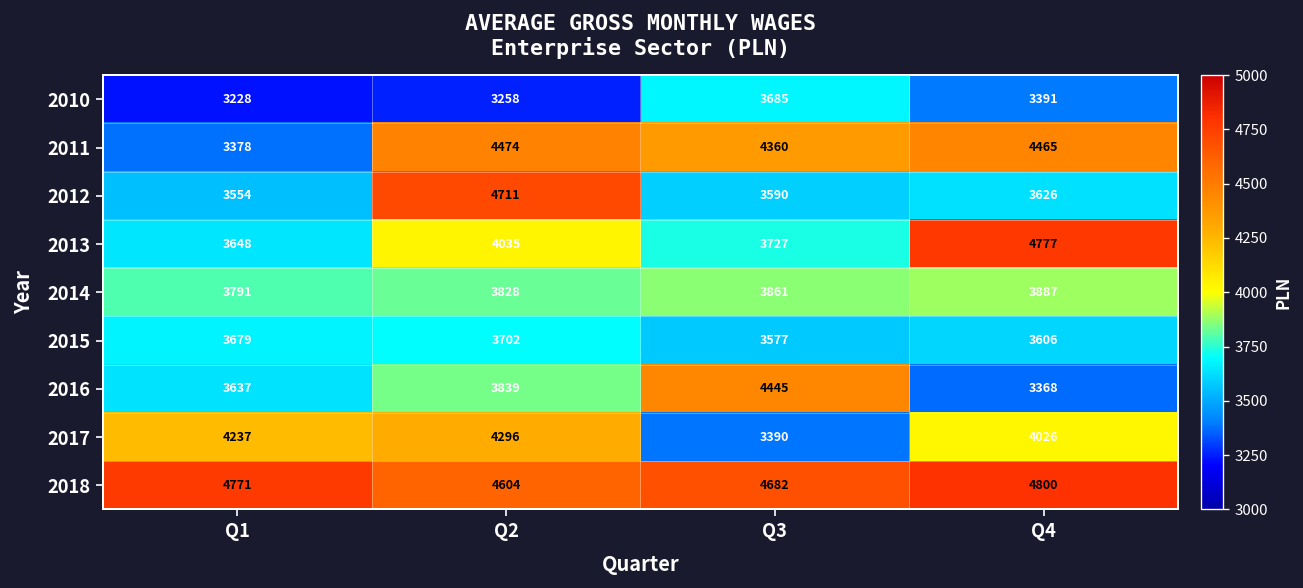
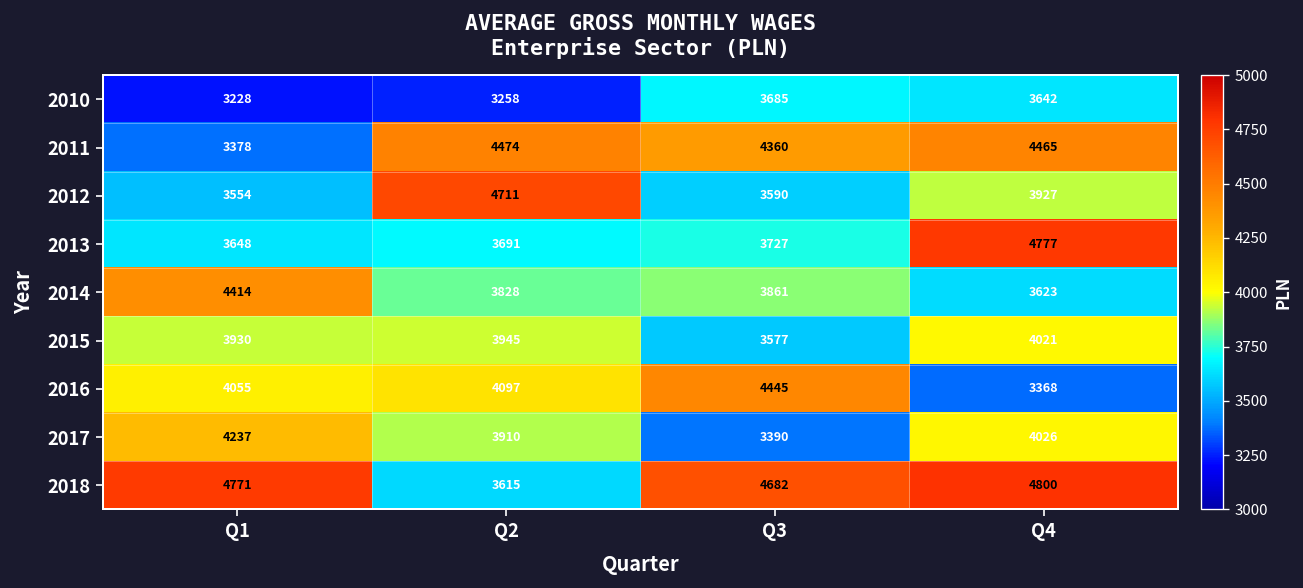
  {
    "2010": {
      "Q1": 3228,
      "Q2": 3258,
      "Q3": 3685,
-     "Q4": 3391
+     "Q4": 3642
    },
    "2011": {
      "Q1": 3378,
      "Q2": 4474,
      "Q3": 4360,
      "Q4": 4465
    },
    "2012": {
      "Q1": 3554,
      "Q2": 4711,
      "Q3": 3590,
-     "Q4": 3626
+     "Q4": 3927
    },
    "2013": {
      "Q1": 3648,
-     "Q2": 4035,
+     "Q2": 3691,
      "Q3": 3727,
      "Q4": 4777
    },
    "2014": {
-     "Q1": 3791,
+     "Q1": 4414,
      "Q2": 3828,
      "Q3": 3861,
-     "Q4": 3887
+     "Q4": 3623
    },
    "2015": {
-     "Q1": 3679,
-     "Q2": 3702,
+     "Q1": 3930,
+     "Q2": 3945,
      "Q3": 3577,
-     "Q4": 3606
+     "Q4": 4021
    },
    "2016": {
-     "Q1": 3637,
-     "Q2": 3839,
+     "Q1": 4055,
+     "Q2": 4097,
      "Q3": 4445,
      "Q4": 3368
    },
    "2017": {
      "Q1": 4237,
-     "Q2": 4296,
+     "Q2": 3910,
      "Q3": 3390,
      "Q4": 4026
    },
    "2018": {
      "Q1": 4771,
-     "Q2": 4604,
+     "Q2": 3615,
      "Q3": 4682,
      "Q4": 4800
    }
  }
